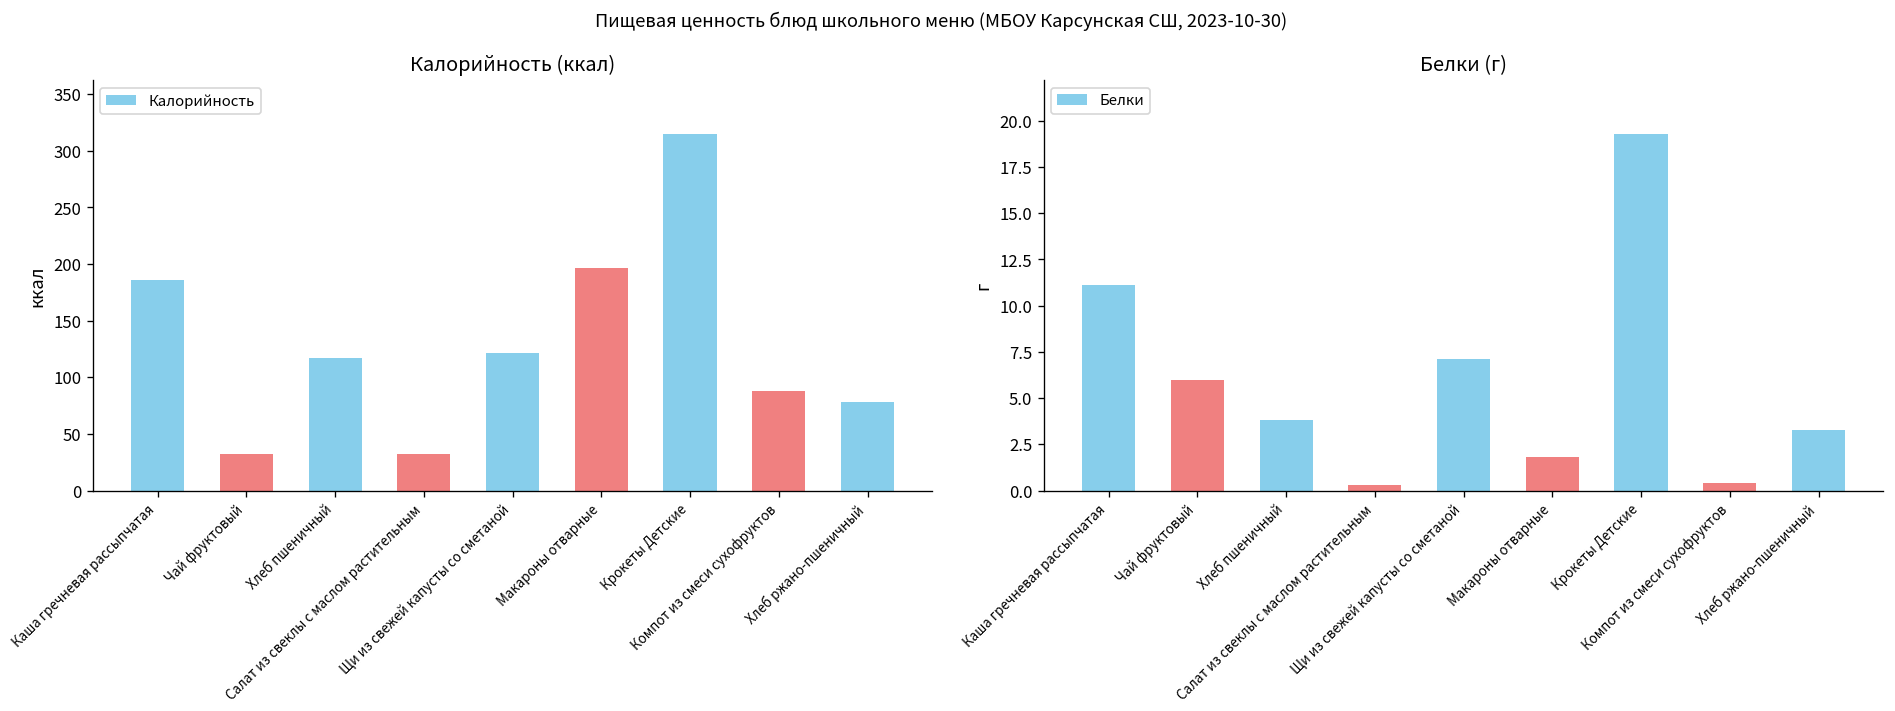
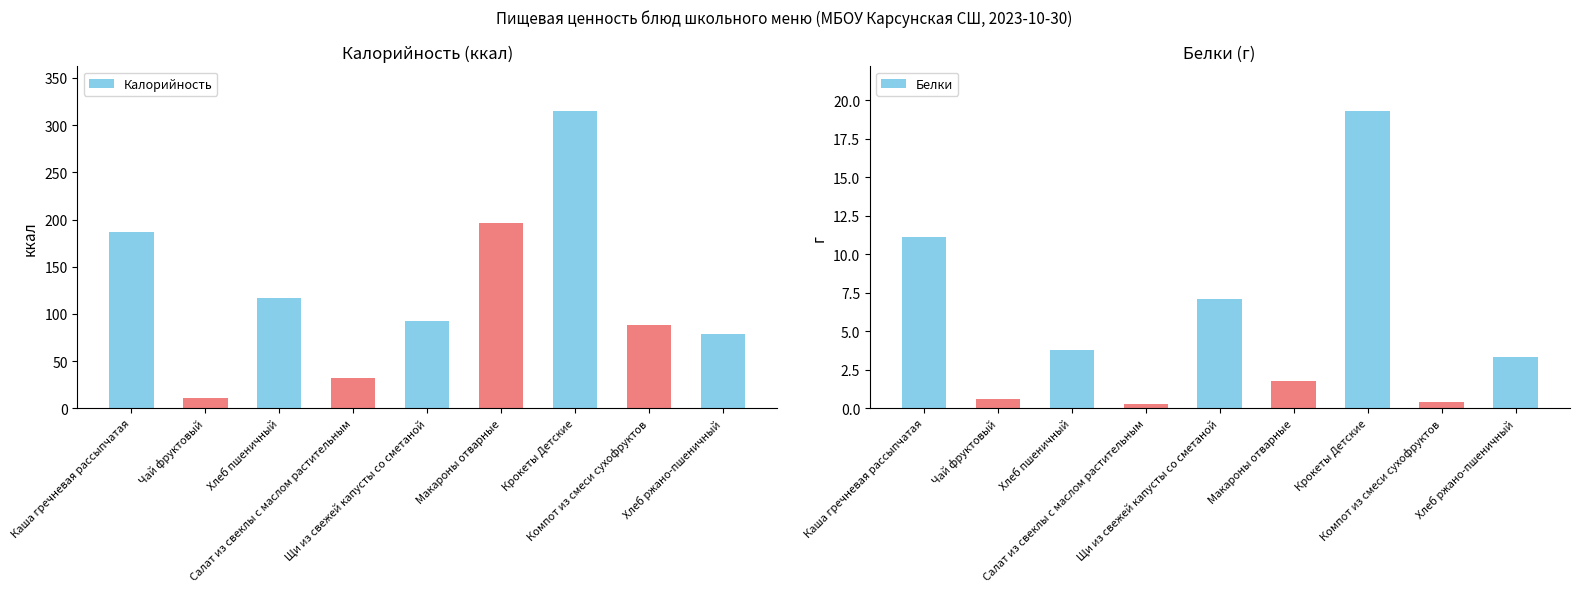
  {
    "Калорийность (ккал)": {
      "Каша гречневая рассыпчатая": 190,
-     "Чай фруктовый": 30,
+     "Чай фруктовый": 10,
      "Хлеб пшеничный": 120,
      "Салат из свеклы с маслом растительным": 30,
-     "Щи из свежей капусты со сметаной": 120,
+     "Щи из свежей капусты со сметаной": 90,
      "Макароны отварные": 200,
      "Крокеты Детские": 320,
      "Компот из смеси сухофруктов": 90,
      "Хлеб ржано-пшеничный": 80
    },
    "Белки (г)": {
      "Каша гречневая рассыпчатая": 11.1,
-     "Чай фруктовый": 6.0,
+     "Чай фруктовый": 0.6,
      "Хлеб пшеничный": 3.8,
      "Салат из свеклы с маслом растительным": 0.3,
      "Щи из свежей капусты со сметаной": 7.1,
      "Макароны отварные": 1.8,
      "Крокеты Детские": 19.3,
      "Компот из смеси сухофруктов": 0.4,
      "Хлеб ржано-пшеничный": 3.3
    }
  }
